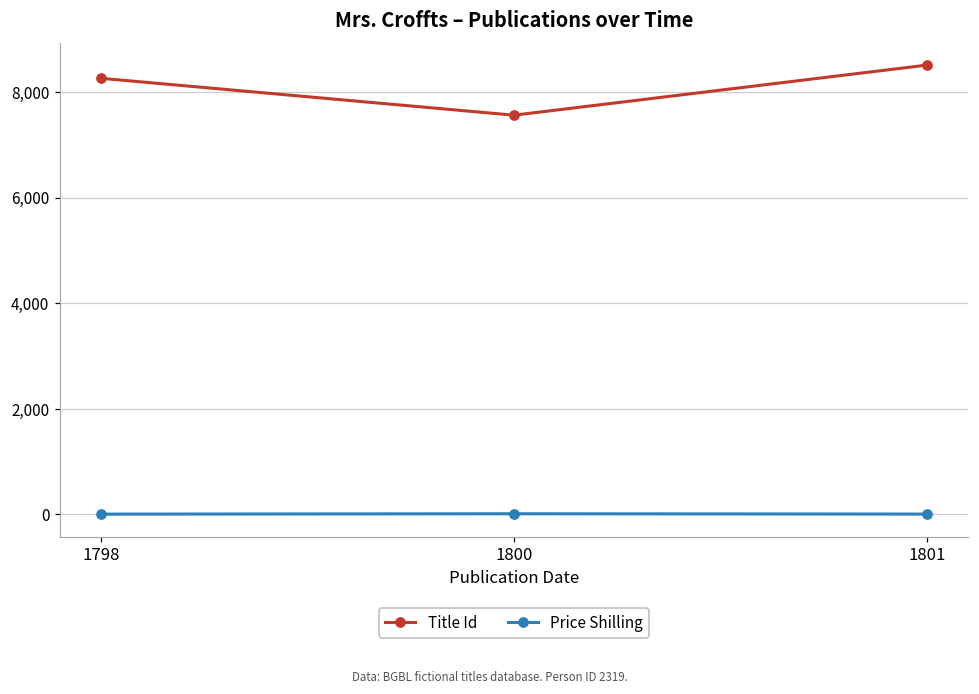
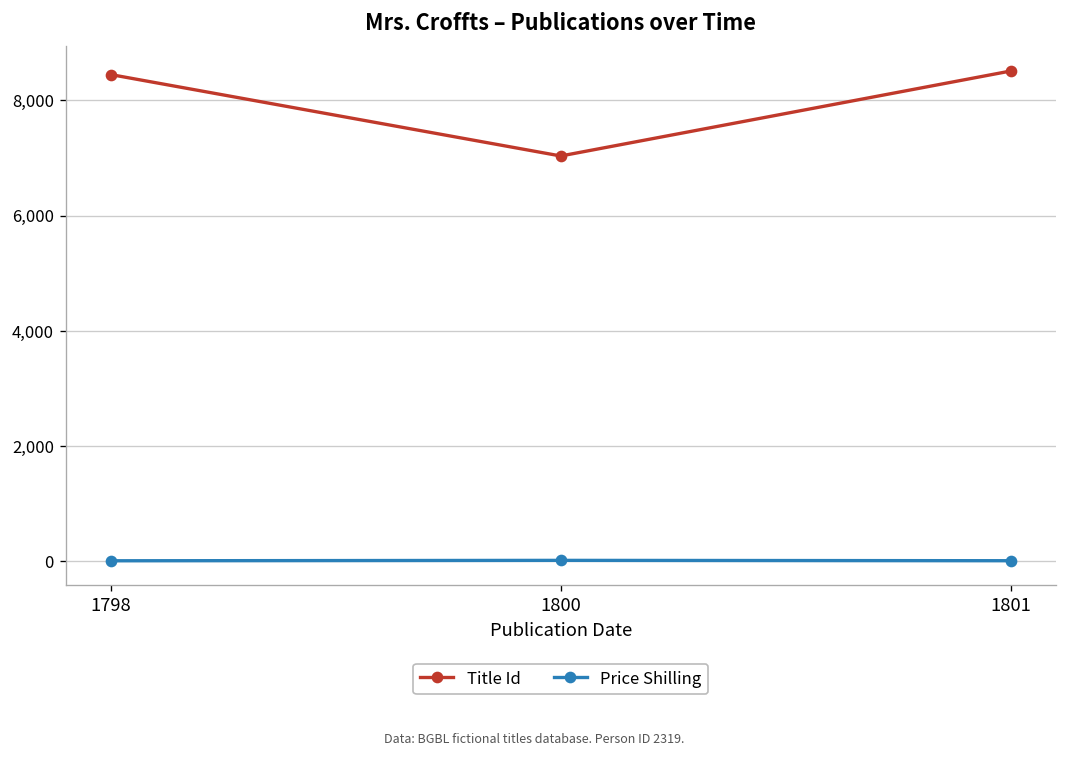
  {
    "Title Id": {
-     "1798": "8,300",
-     "1800": "7,600",
+     "1798": "8,400",
+     "1800": "7,000",
      "1801": "8,500"
    },
    "Price Shilling": {
      "1798": "0",
      "1800": "0",
      "1801": "0"
    }
  }
